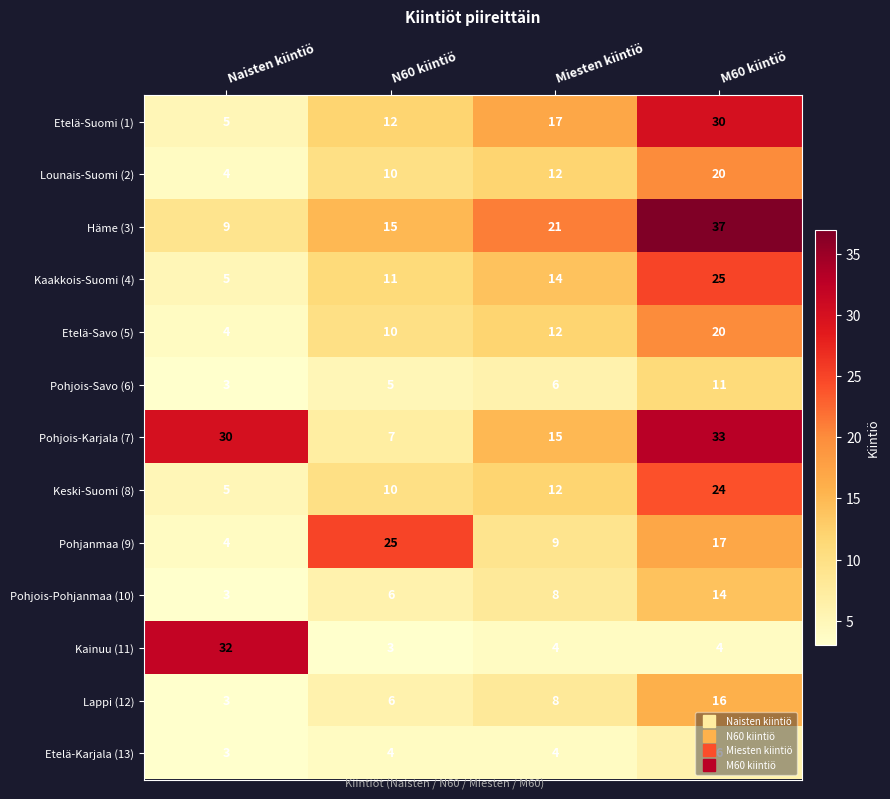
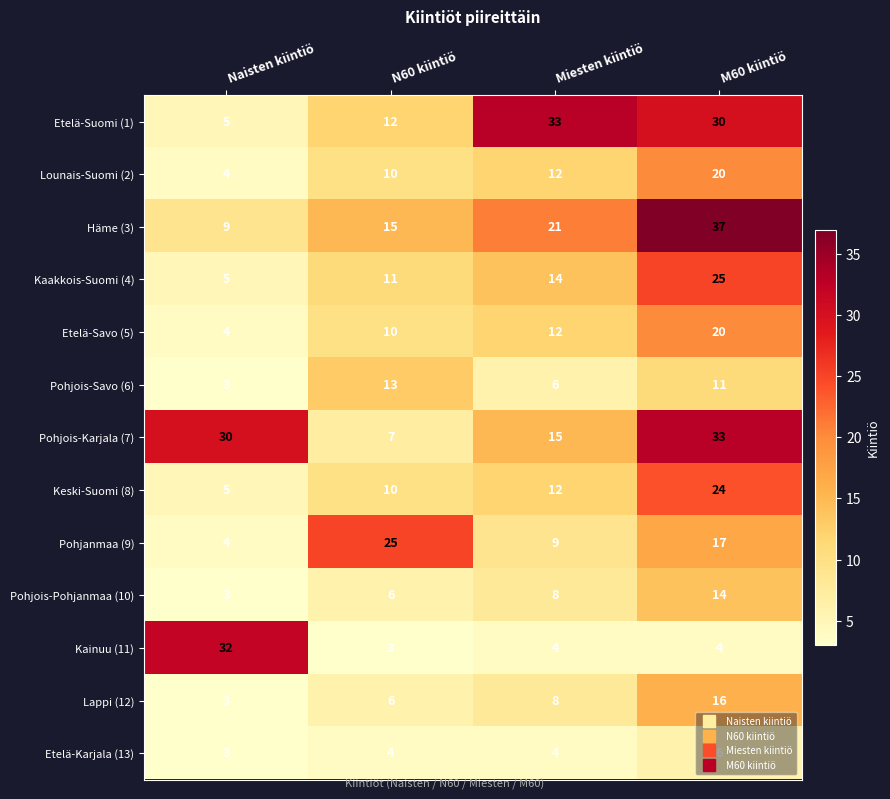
  {
    "Etelä-Suomi (1)": {
      "Naisten kiintiö": 5,
      "N60 kiintiö": 12,
-     "Miesten kiintiö": 17,
+     "Miesten kiintiö": 33,
      "M60 kiintiö": 30
    },
    "Lounais-Suomi (2)": {
      "Naisten kiintiö": 4,
      "N60 kiintiö": 10,
      "Miesten kiintiö": 12,
      "M60 kiintiö": 20
    },
    "Häme (3)": {
      "Naisten kiintiö": 9,
      "N60 kiintiö": 15,
      "Miesten kiintiö": 21,
      "M60 kiintiö": 37
    },
    "Kaakkois-Suomi (4)": {
      "Naisten kiintiö": 5,
      "N60 kiintiö": 11,
      "Miesten kiintiö": 14,
      "M60 kiintiö": 25
    },
    "Etelä-Savo (5)": {
      "Naisten kiintiö": 4,
      "N60 kiintiö": 10,
      "Miesten kiintiö": 12,
      "M60 kiintiö": 20
    },
    "Pohjois-Savo (6)": {
      "Naisten kiintiö": 3,
-     "N60 kiintiö": 5,
+     "N60 kiintiö": 13,
      "Miesten kiintiö": 6,
      "M60 kiintiö": 11
    },
    "Pohjois-Karjala (7)": {
      "Naisten kiintiö": 30,
      "N60 kiintiö": 7,
      "Miesten kiintiö": 15,
      "M60 kiintiö": 33
    },
    "Keski-Suomi (8)": {
      "Naisten kiintiö": 5,
      "N60 kiintiö": 10,
      "Miesten kiintiö": 12,
      "M60 kiintiö": 24
    },
    "Pohjanmaa (9)": {
      "Naisten kiintiö": 4,
      "N60 kiintiö": 25,
      "Miesten kiintiö": 9,
      "M60 kiintiö": 17
    },
    "Pohjois-Pohjanmaa (10)": {
      "Naisten kiintiö": 3,
      "N60 kiintiö": 6,
      "Miesten kiintiö": 8,
      "M60 kiintiö": 14
    },
    "Kainuu (11)": {
      "Naisten kiintiö": 32,
      "N60 kiintiö": 3,
      "Miesten kiintiö": 4,
      "M60 kiintiö": 4
    },
    "Lappi (12)": {
      "Naisten kiintiö": 3,
      "N60 kiintiö": 6,
      "Miesten kiintiö": 8,
      "M60 kiintiö": 16
    },
    "Etelä-Karjala (13)": {
      "Naisten kiintiö": 3,
      "N60 kiintiö": 4,
      "Miesten kiintiö": 4
    }
  }
